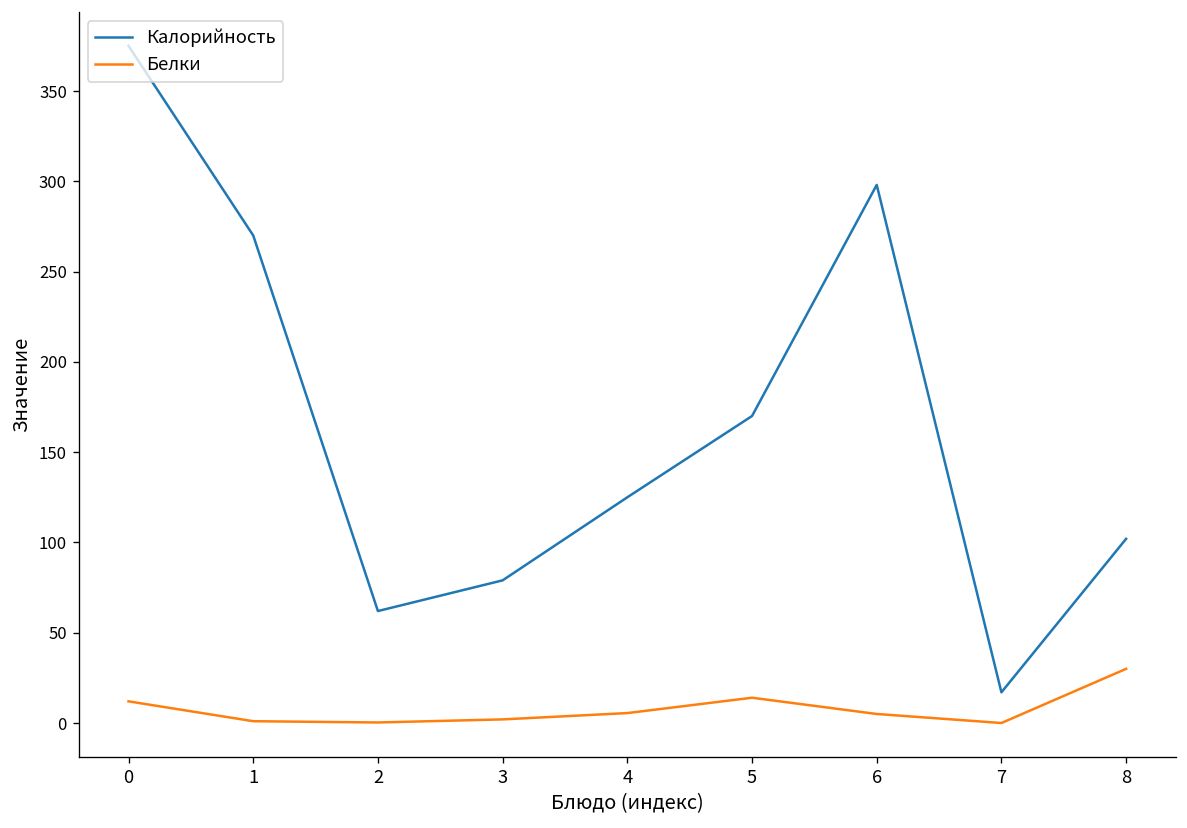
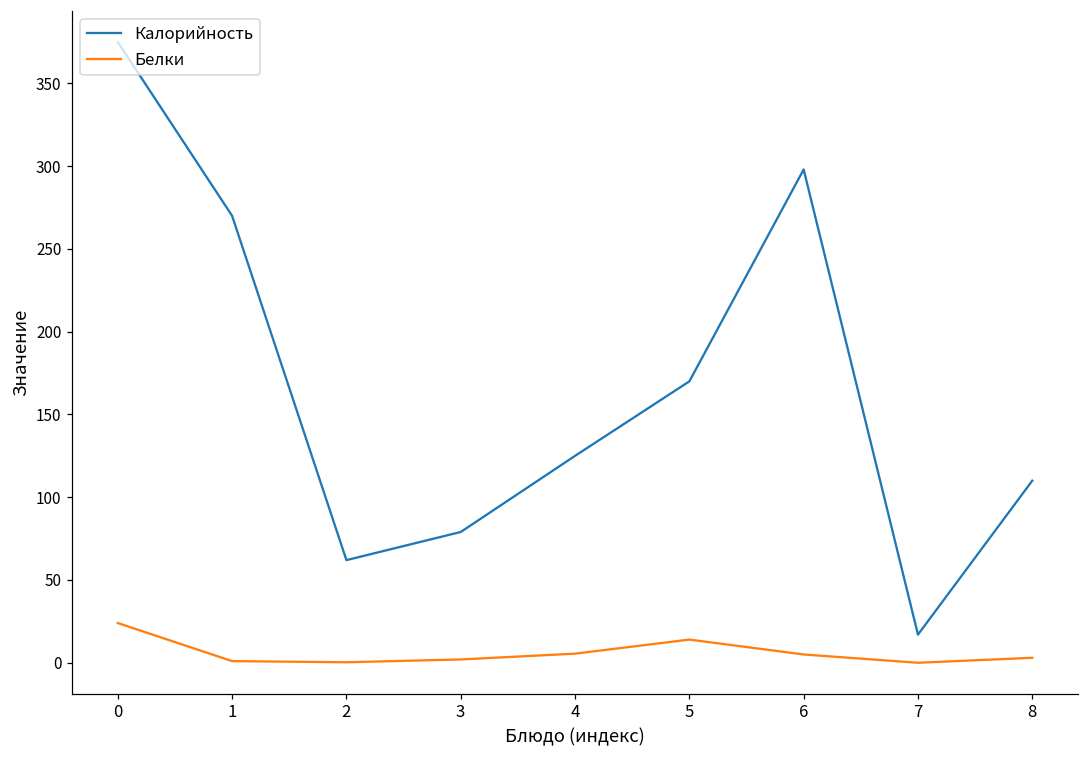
  {
    "Калорийность": {
      "1": 270,
      "2": 62,
      "3": 79,
      "4": 125,
      "5": 170,
      "6": 298,
      "7": 17,
-     "8": 102
+     "8": 110
    },
    "Белки": {
-     "0": 12,
+     "0": 24,
      "1": 1,
      "2": 0,
      "3": 2,
      "4": 6,
      "5": 14,
      "6": 5,
      "7": 0,
-     "8": 30
+     "8": 3
    }
  }
